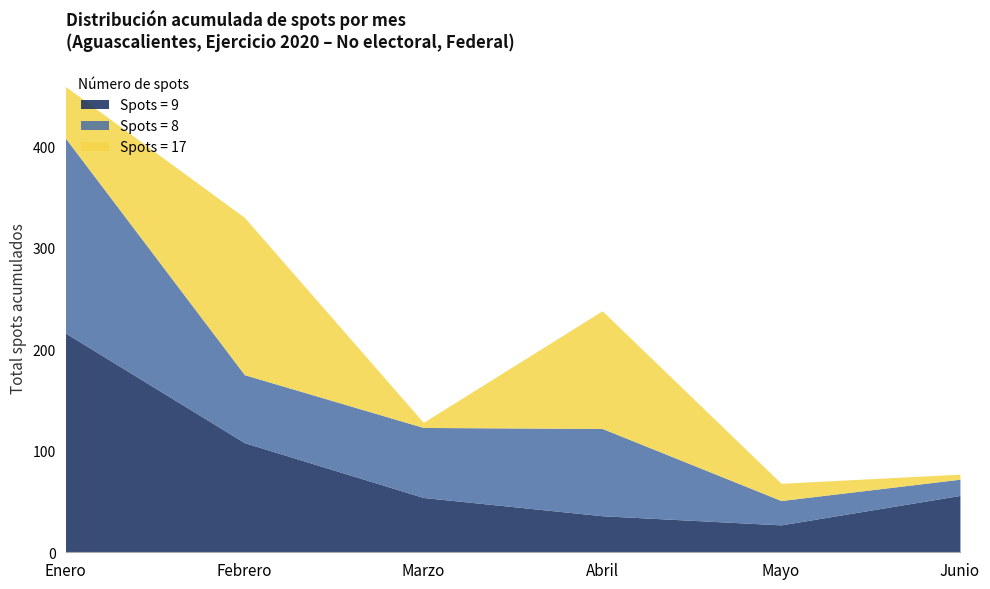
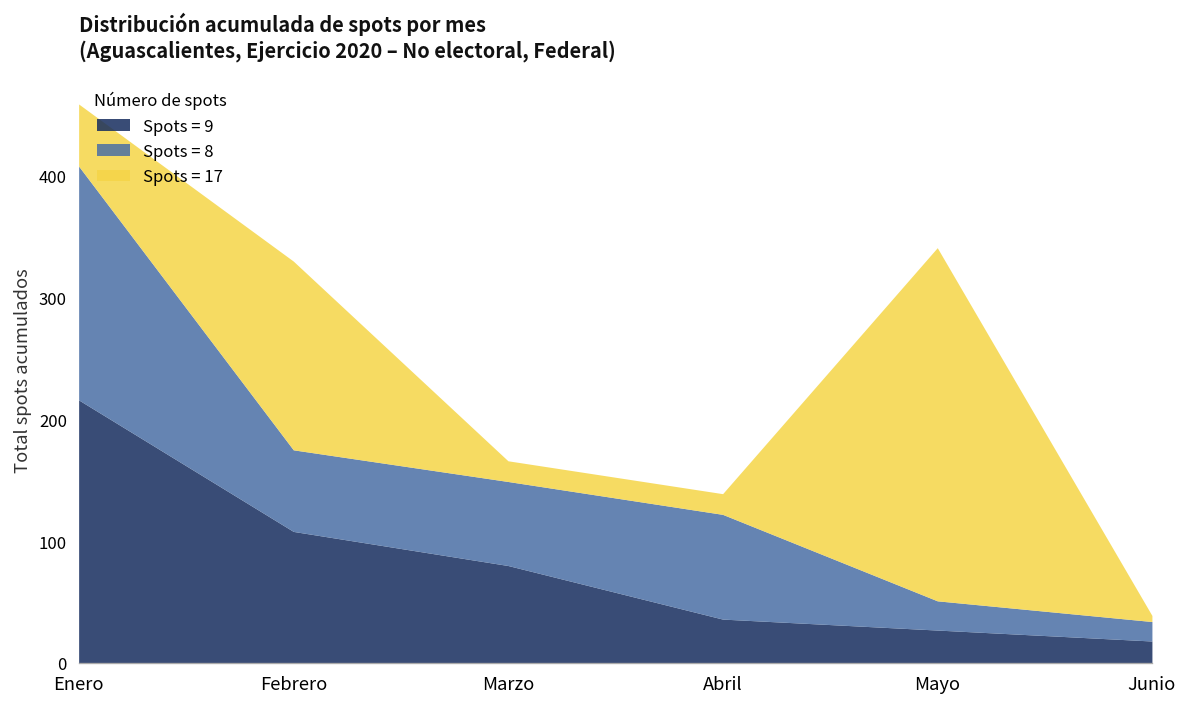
  {
    "Spots = 9": {
      "Enero": 216,
      "Febrero": 108,
-     "Marzo": 54,
+     "Marzo": 80,
      "Abril": 36,
      "Mayo": 27,
-     "Junio": 56
+     "Junio": 18
    },
    "Spots = 8": {
      "Enero": 192,
      "Febrero": 67,
      "Marzo": 69,
      "Abril": 86,
      "Mayo": 24,
      "Junio": 16
    },
    "Spots = 17": {
      "Enero": 51,
      "Febrero": 155,
-     "Marzo": 5,
-     "Abril": 116,
-     "Mayo": 17,
+     "Marzo": 17,
+     "Abril": 17,
+     "Mayo": 290,
      "Junio": 5
    }
  }
